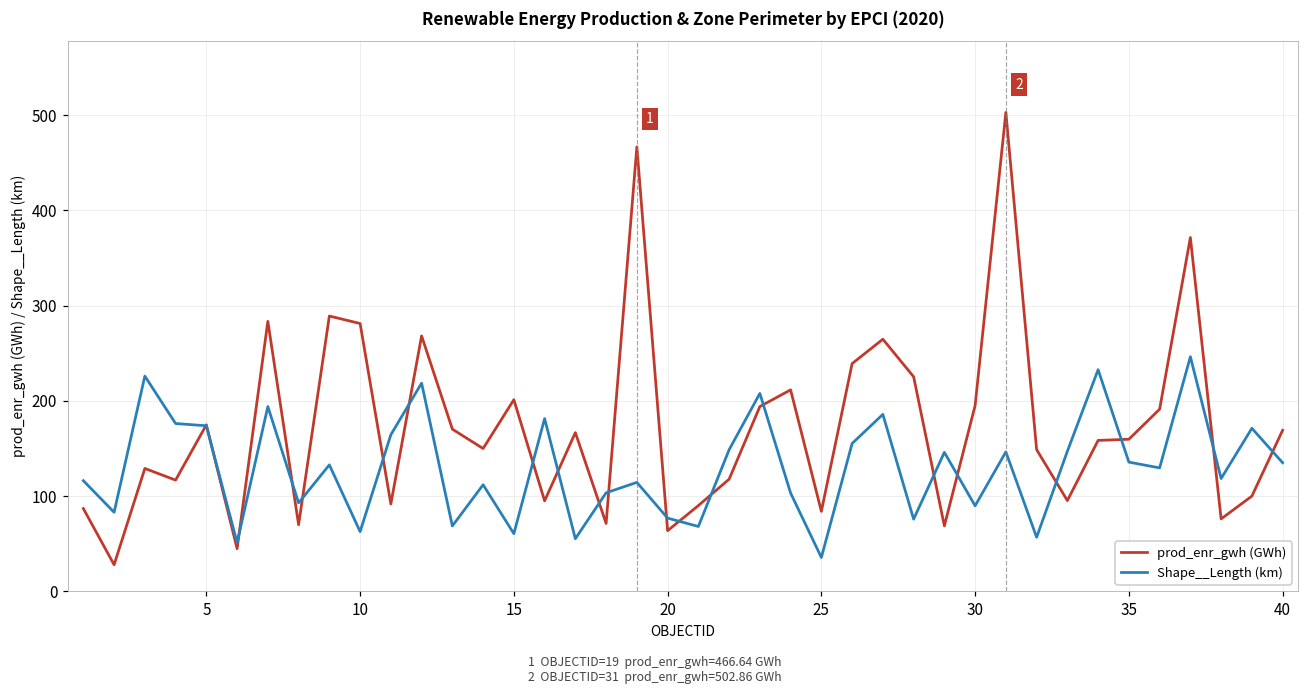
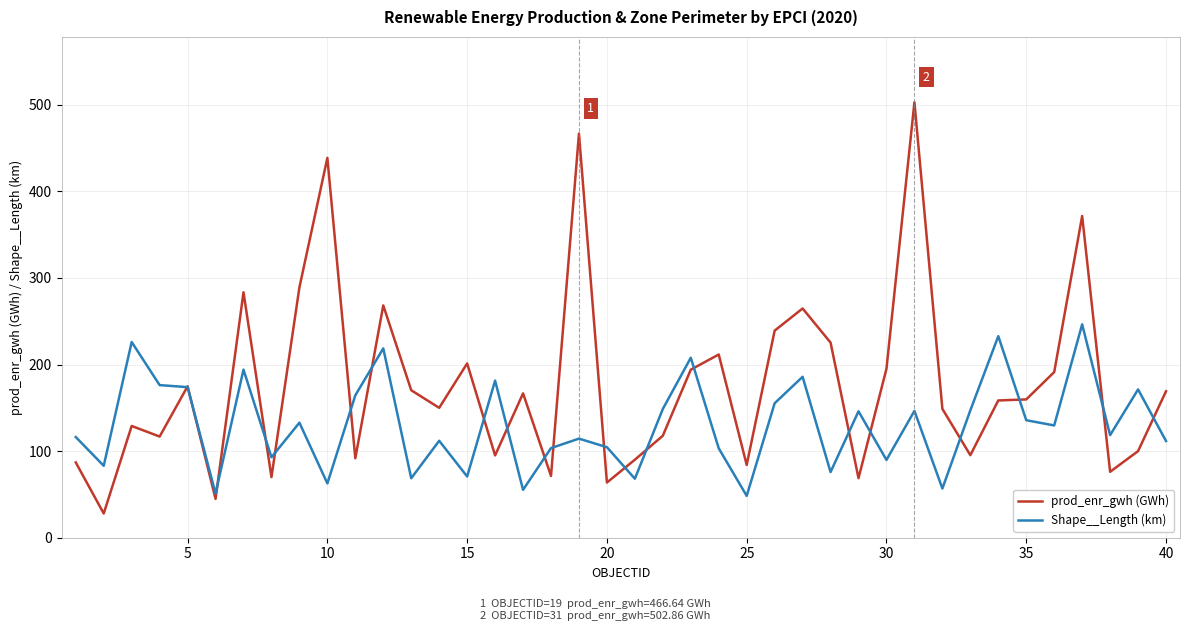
  {
    "prod_enr_gwh (GWh)": {
-     "10": 280,
+     "10": 440,
      "15": 200,
      "20": 60,
      "25": 80,
      "30": 200,
      "35": 160,
      "40": 170
    },
    "Shape__Length (km)": {
      "10": 60,
-     "15": 60,
-     "20": 80,
-     "25": 40,
+     "15": 70,
+     "20": 100,
+     "25": 50,
      "30": 90,
      "35": 140,
-     "40": 140
+     "40": 110
    }
  }
